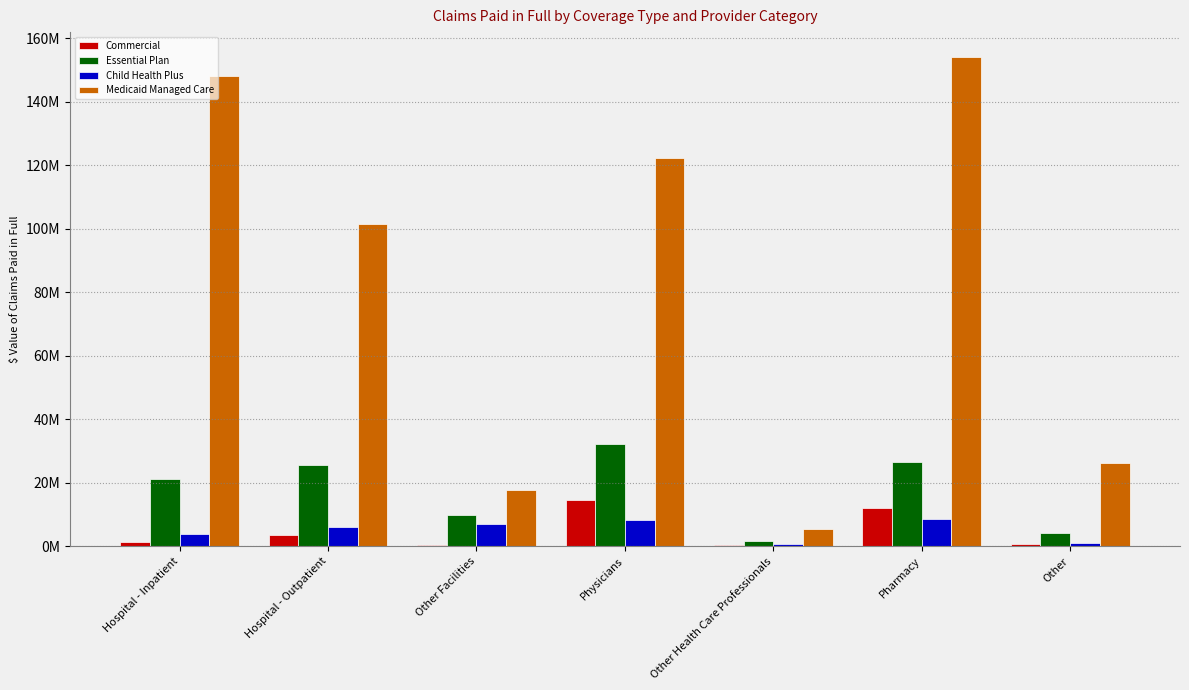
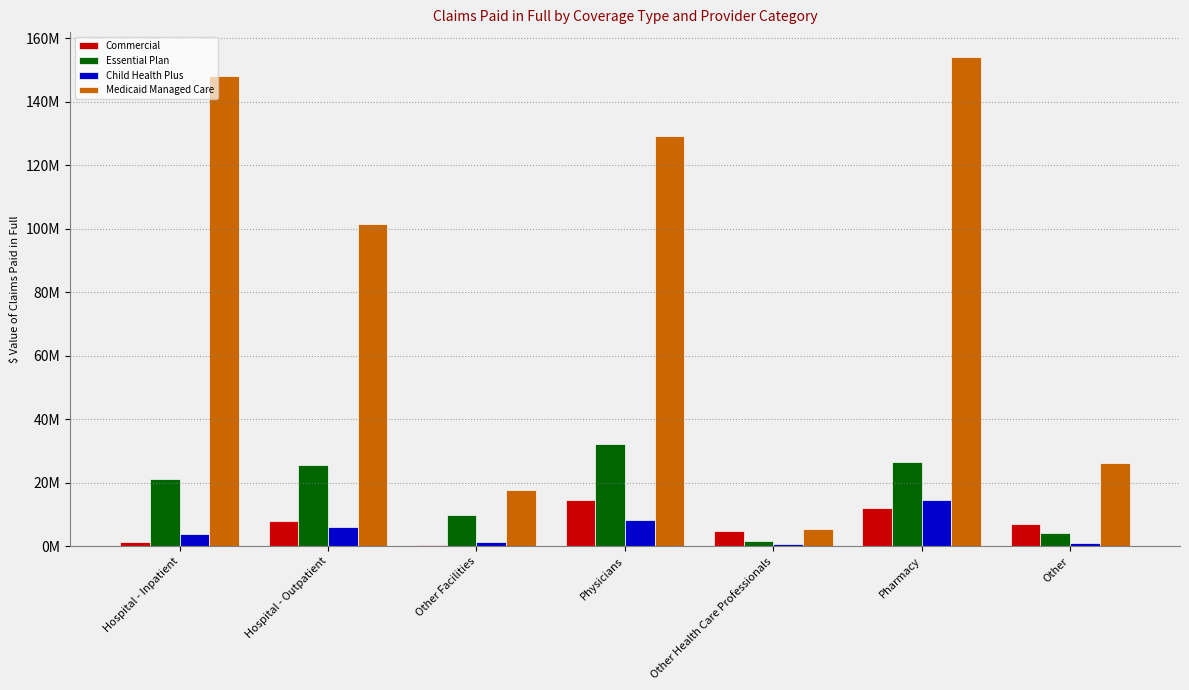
  {
    "Commercial": {
      "Hospital - Inpatient": 1000000,
-     "Hospital - Outpatient": 4000000,
+     "Hospital - Outpatient": 8000000,
      "Physicians": 15000000,
-     "Other Health Care Professionals": 0,
+     "Other Health Care Professionals": 5000000,
      "Pharmacy": 12000000,
-     "Other": 1000000
+     "Other": 7000000
    },
    "Essential Plan": {
      "Hospital - Inpatient": 21000000,
      "Hospital - Outpatient": 26000000,
      "Other Facilities": 10000000,
      "Physicians": 32000000,
      "Other Health Care Professionals": 2000000,
      "Pharmacy": 27000000,
      "Other": 4000000
    },
    "Child Health Plus": {
      "Hospital - Inpatient": 4000000,
      "Hospital - Outpatient": 6000000,
-     "Other Facilities": 7000000,
+     "Other Facilities": 1000000,
      "Physicians": 8000000,
-     "Pharmacy": 9000000,
+     "Pharmacy": 14000000,
      "Other": 1000000
    },
    "Medicaid Managed Care": {
      "Hospital - Inpatient": 148000000,
      "Hospital - Outpatient": 101000000,
      "Other Facilities": 18000000,
-     "Physicians": 122000000,
+     "Physicians": 129000000,
      "Other Health Care Professionals": 6000000,
      "Pharmacy": 154000000,
      "Other": 26000000
    }
  }
